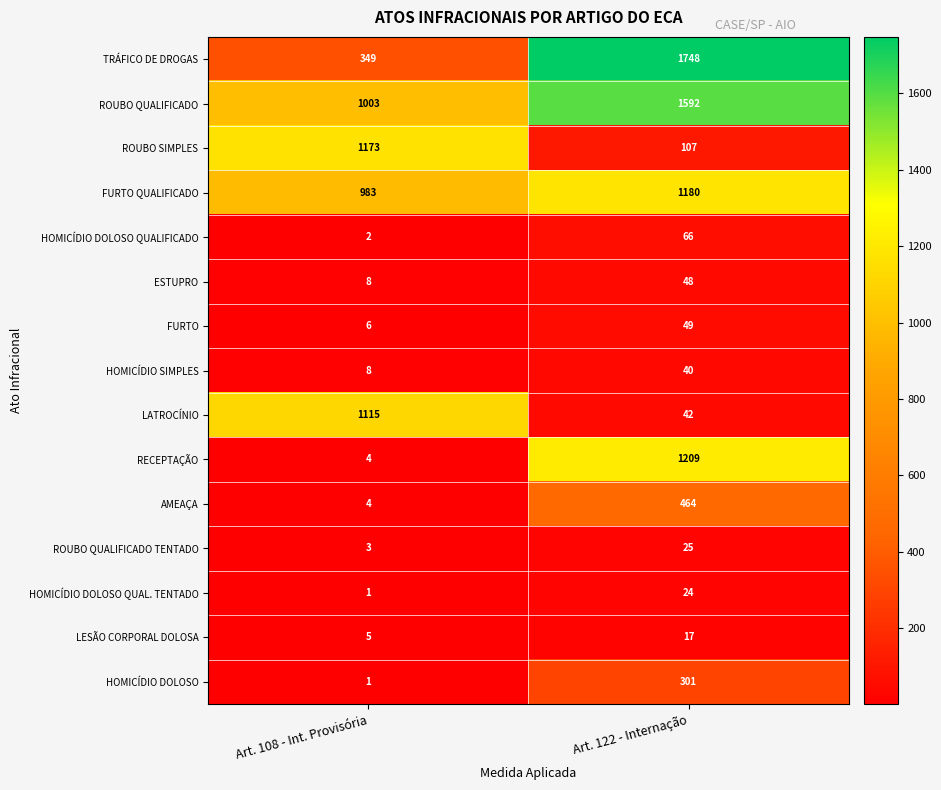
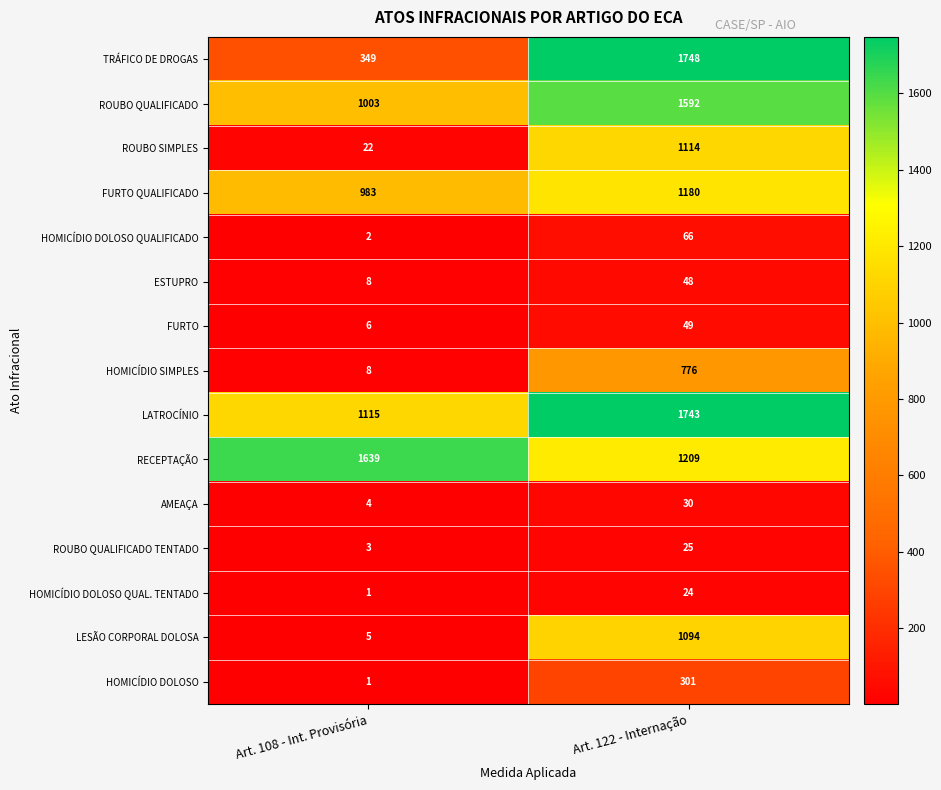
  {
    "TRÁFICO DE DROGAS": {
      "Art. 108 - Int. Provisória": 349,
      "Art. 122 - Internação": 1748
    },
    "ROUBO QUALIFICADO": {
      "Art. 108 - Int. Provisória": 1003,
      "Art. 122 - Internação": 1592
    },
    "ROUBO SIMPLES": {
-     "Art. 108 - Int. Provisória": 1173,
-     "Art. 122 - Internação": 107
+     "Art. 108 - Int. Provisória": 22,
+     "Art. 122 - Internação": 1114
    },
    "FURTO QUALIFICADO": {
      "Art. 108 - Int. Provisória": 983,
      "Art. 122 - Internação": 1180
    },
    "HOMICÍDIO DOLOSO QUALIFICADO": {
      "Art. 108 - Int. Provisória": 2,
      "Art. 122 - Internação": 66
    },
    "ESTUPRO": {
      "Art. 108 - Int. Provisória": 8,
      "Art. 122 - Internação": 48
    },
    "FURTO": {
      "Art. 108 - Int. Provisória": 6,
      "Art. 122 - Internação": 49
    },
    "HOMICÍDIO SIMPLES": {
      "Art. 108 - Int. Provisória": 8,
-     "Art. 122 - Internação": 40
+     "Art. 122 - Internação": 776
    },
    "LATROCÍNIO": {
      "Art. 108 - Int. Provisória": 1115,
-     "Art. 122 - Internação": 42
+     "Art. 122 - Internação": 1743
    },
    "RECEPTAÇÃO": {
-     "Art. 108 - Int. Provisória": 4,
+     "Art. 108 - Int. Provisória": 1639,
      "Art. 122 - Internação": 1209
    },
    "AMEAÇA": {
      "Art. 108 - Int. Provisória": 4,
-     "Art. 122 - Internação": 464
+     "Art. 122 - Internação": 30
    },
    "ROUBO QUALIFICADO TENTADO": {
      "Art. 108 - Int. Provisória": 3,
      "Art. 122 - Internação": 25
    },
    "HOMICÍDIO DOLOSO QUAL. TENTADO": {
      "Art. 108 - Int. Provisória": 1,
      "Art. 122 - Internação": 24
    },
    "LESÃO CORPORAL DOLOSA": {
      "Art. 108 - Int. Provisória": 5,
-     "Art. 122 - Internação": 17
+     "Art. 122 - Internação": 1094
    },
    "HOMICÍDIO DOLOSO": {
      "Art. 108 - Int. Provisória": 1,
      "Art. 122 - Internação": 301
    }
  }
